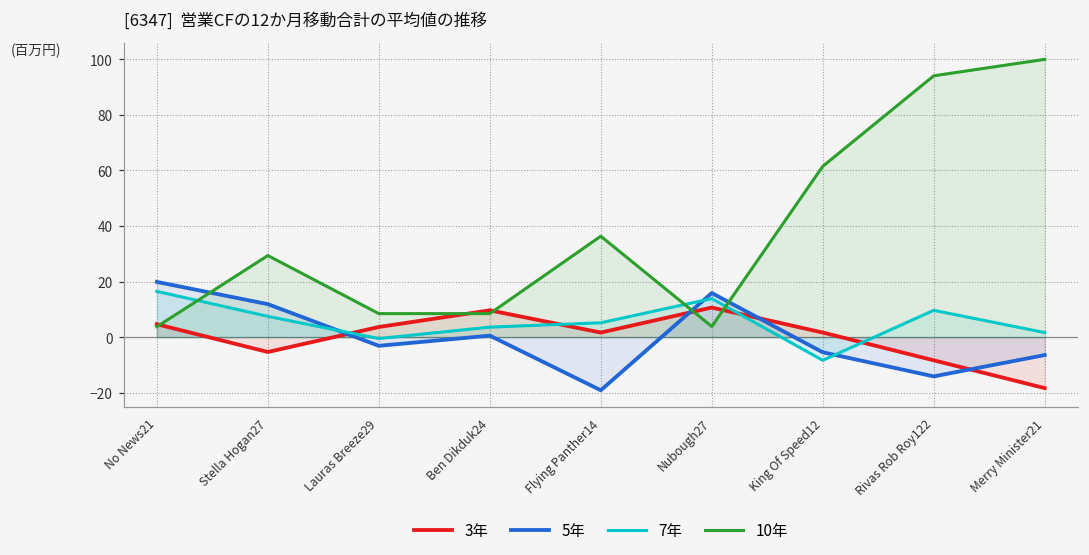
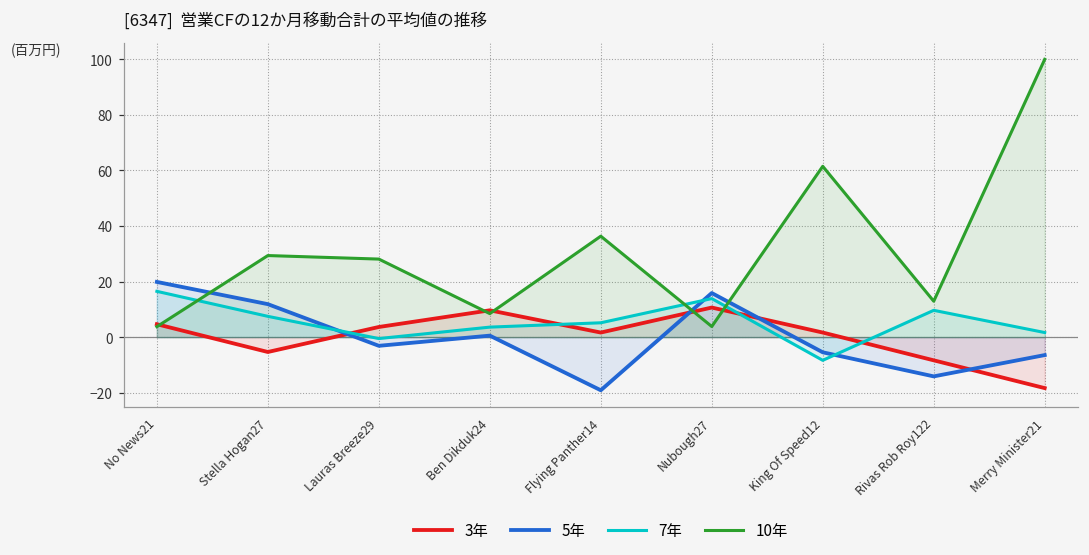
  {
    "10年": {
      "Stella Hogan27": 29,
-     "Lauras Breeze29": 8,
+     "Lauras Breeze29": 28,
      "Ben Dikduk24": 8,
      "Flying Panther14": 36,
      "Nubough27": 4,
      "King Of Speed12": 62,
-     "Rivas Rob Roy122": 94,
+     "Rivas Rob Roy122": 13,
      "Merry Minister21": 100
    }
  }
